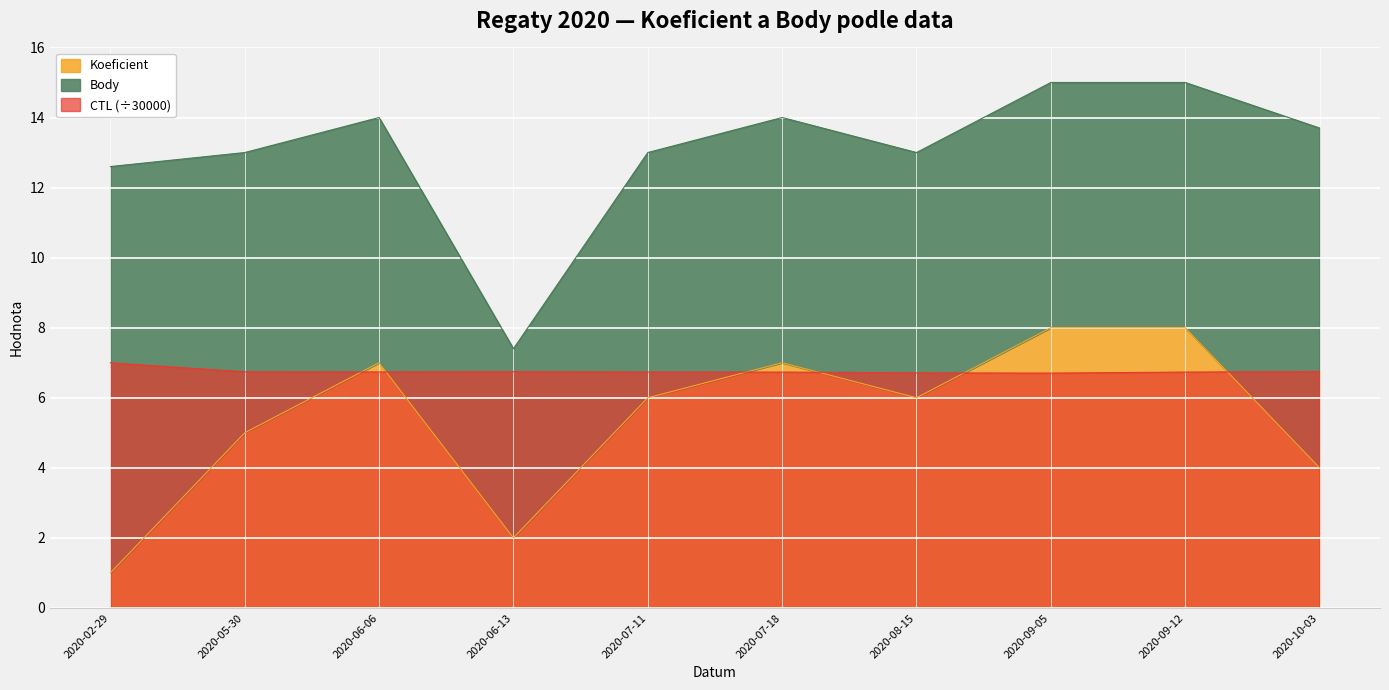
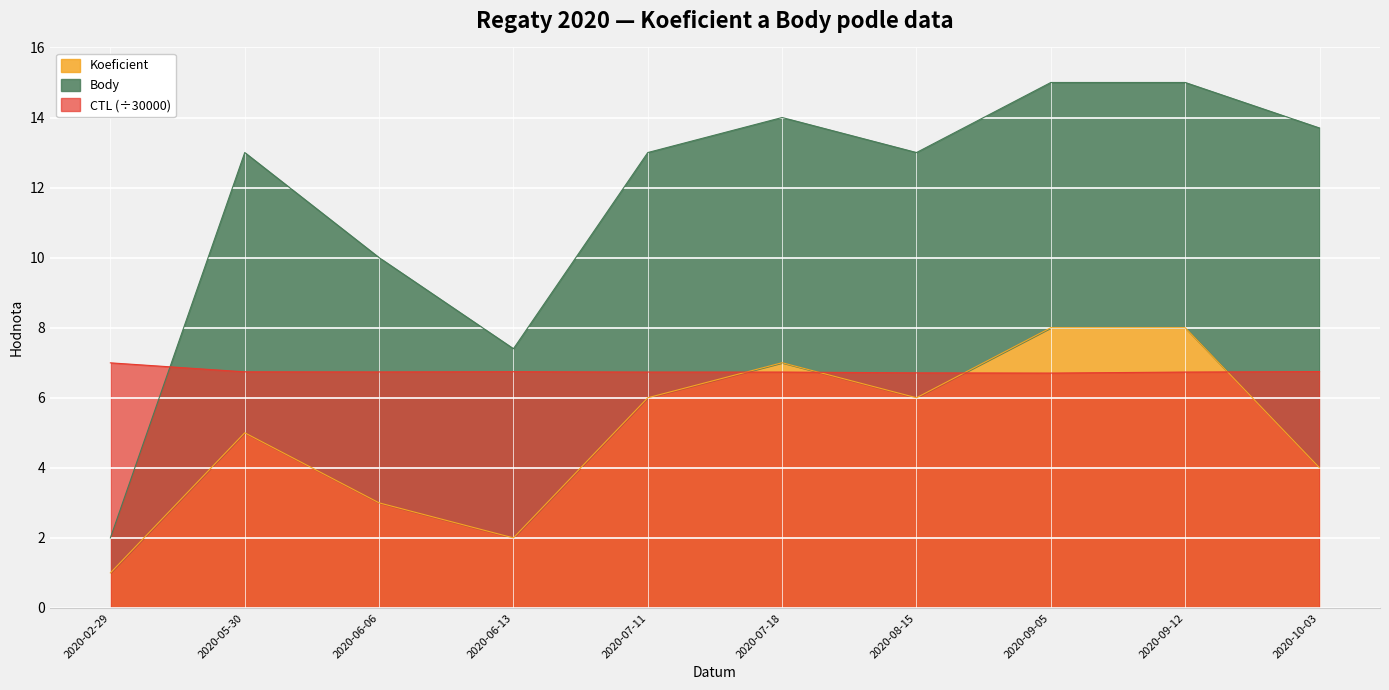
  {
    "Koeficient": {
      "2020-02-29": 1,
      "2020-05-30": 5,
-     "2020-06-06": 7,
+     "2020-06-06": 3,
      "2020-06-13": 2,
      "2020-07-11": 6,
      "2020-07-18": 7,
      "2020-08-15": 6,
      "2020-09-05": 8,
      "2020-09-12": 8,
      "2020-10-03": 4
    },
    "Body": {
-     "2020-02-29": 11.6,
+     "2020-02-29": 1.0,
      "2020-05-30": 8.0,
      "2020-06-06": 7.0,
      "2020-06-13": 5.4,
      "2020-07-11": 7.0,
      "2020-07-18": 7.0,
      "2020-08-15": 7.0,
      "2020-09-05": 7.0,
      "2020-09-12": 7.0,
      "2020-10-03": 9.7
    },
    "CTL (÷30000)": {
      "2020-02-29": 7.0,
      "2020-05-30": 6.7,
      "2020-06-06": 6.7,
      "2020-06-13": 6.7,
      "2020-07-11": 6.7,
      "2020-07-18": 6.7,
      "2020-08-15": 6.7,
      "2020-09-05": 6.7,
      "2020-09-12": 6.7,
      "2020-10-03": 6.7
    }
  }
